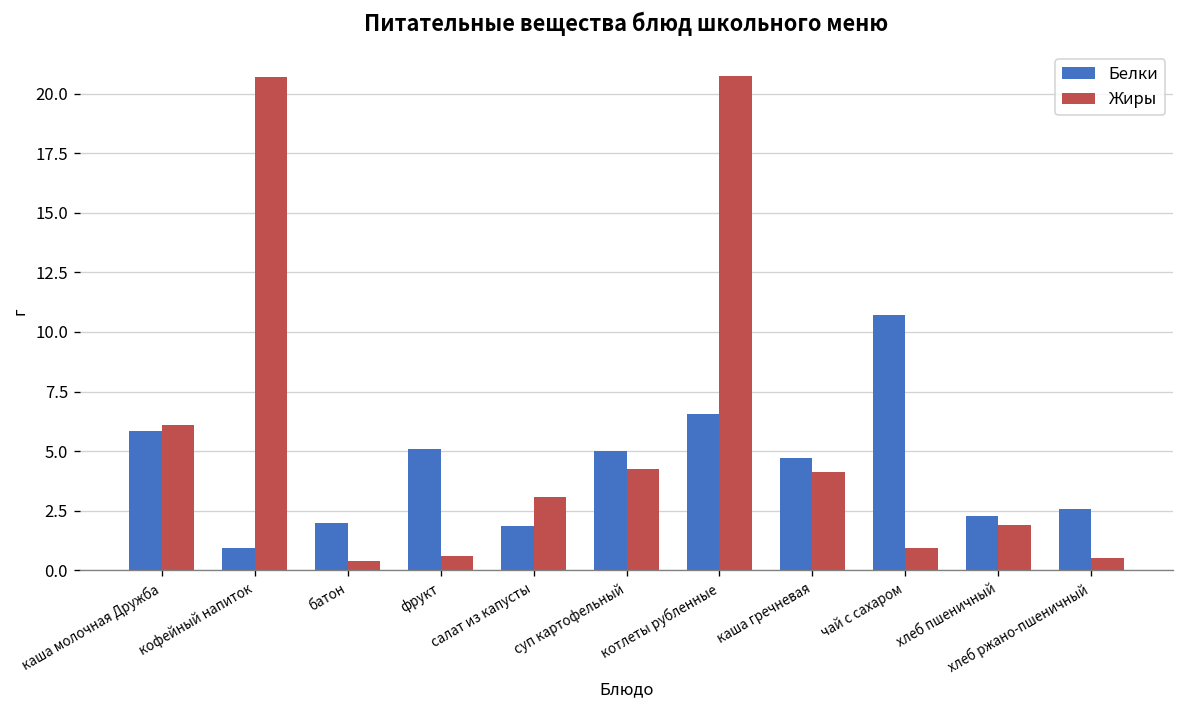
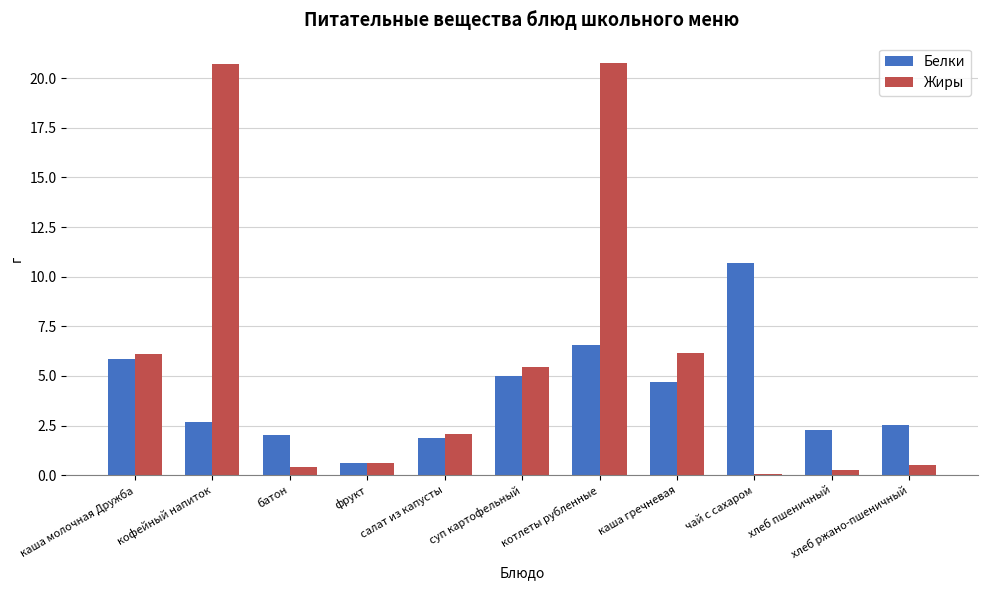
  {
    "Белки": {
      "каша молочная Дружба": 5.8,
-     "кофейный напиток": 0.9,
+     "кофейный напиток": 2.7,
      "батон": 2.0,
-     "фрукт": 5.1,
+     "фрукт": 0.6,
      "салат из капусты": 1.9,
      "суп картофельный": 5.0,
      "котлеты рубленные": 6.6,
      "каша гречневая": 4.7,
      "чай с сахаром": 10.7,
      "хлеб пшеничный": 2.3,
      "хлеб ржано-пшеничный": 2.6
    },
    "Жиры": {
      "каша молочная Дружба": 6.1,
      "кофейный напиток": 20.7,
      "батон": 0.4,
      "фрукт": 0.6,
-     "салат из капусты": 3.1,
-     "суп картофельный": 4.2,
+     "салат из капусты": 2.1,
+     "суп картофельный": 5.4,
      "котлеты рубленные": 20.8,
-     "каша гречневая": 4.1,
-     "чай с сахаром": 0.9,
-     "хлеб пшеничный": 1.9,
+     "каша гречневая": 6.1,
+     "чай с сахаром": 0.1,
+     "хлеб пшеничный": 0.2,
      "хлеб ржано-пшеничный": 0.5
    }
  }
